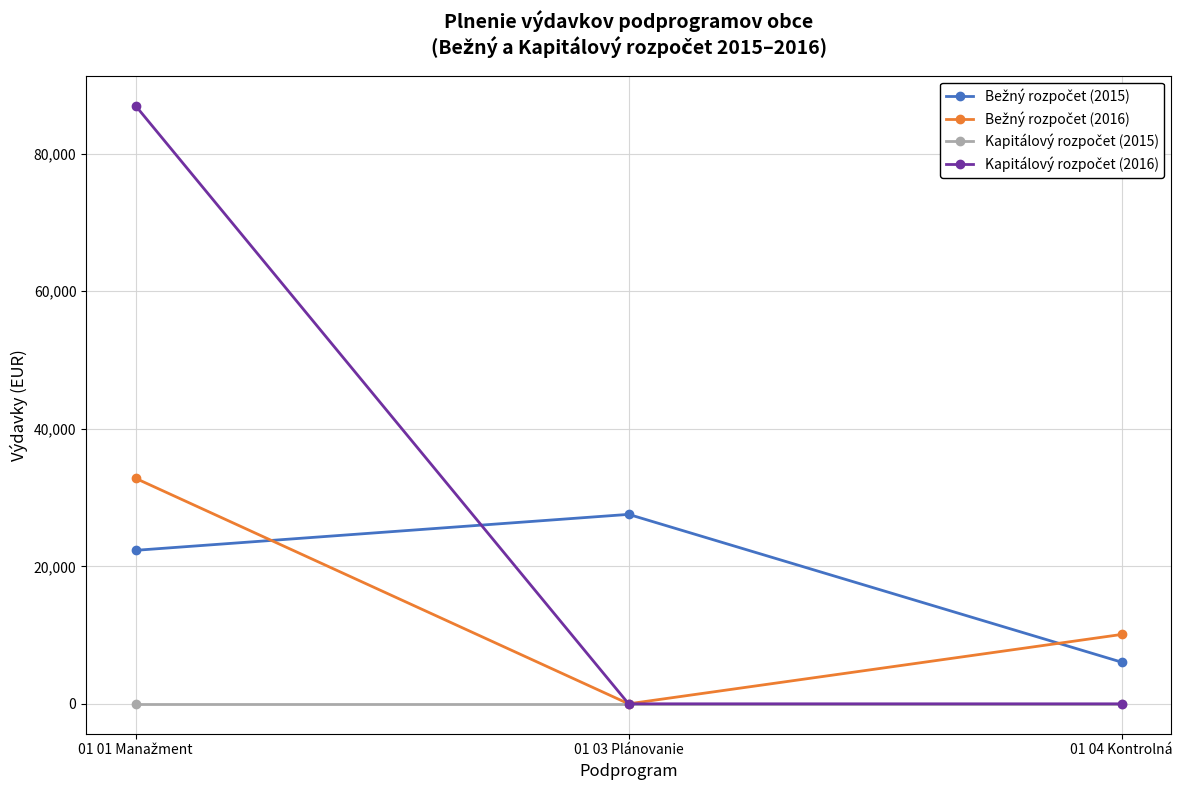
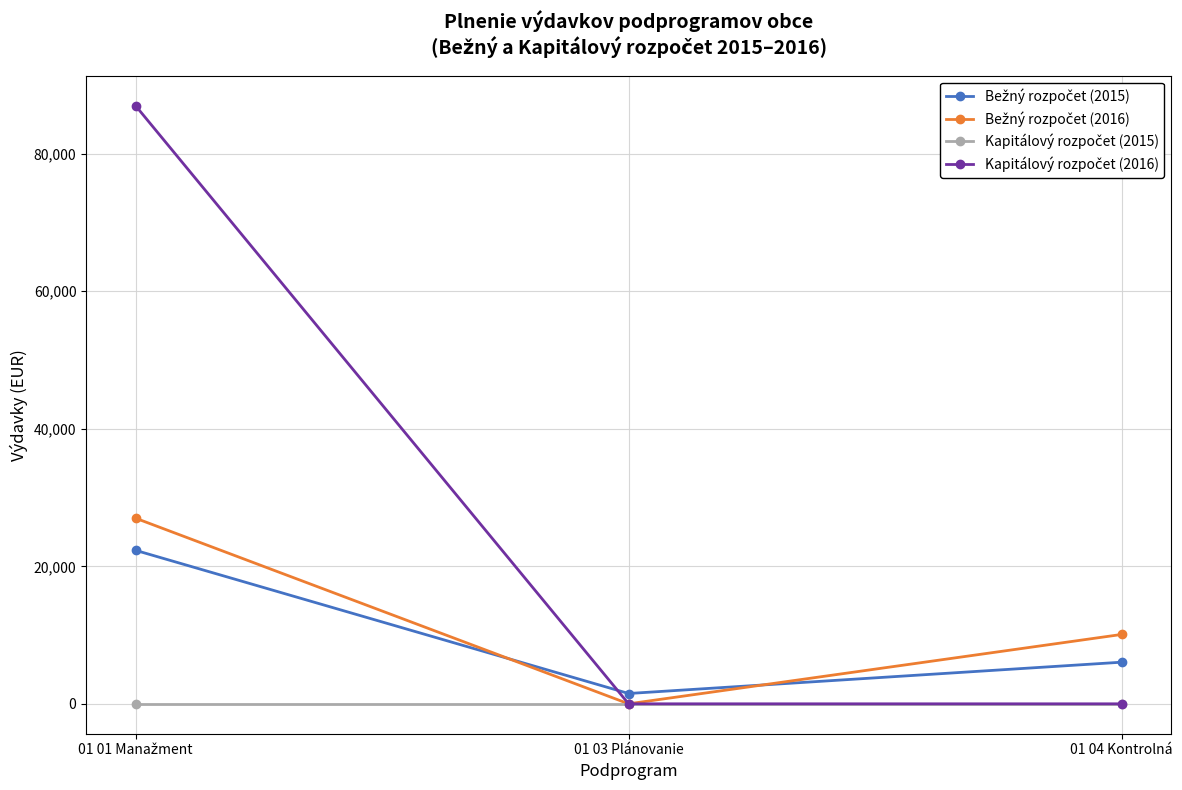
  {
    "Bežný rozpočet (2015)": {
      "01 01 Manažment": "22,000",
-     "01 03 Plánovanie": "28,000",
+     "01 03 Plánovanie": "2,000",
      "01 04 Kontrolná": "6,000"
    },
    "Bežný rozpočet (2016)": {
-     "01 01 Manažment": "33,000",
+     "01 01 Manažment": "27,000",
      "01 04 Kontrolná": "10,000"
    },
    "Kapitálový rozpočet (2015)": {
      "01 01 Manažment": "0"
    },
    "Kapitálový rozpočet (2016)": {
      "01 01 Manažment": "87,000"
    }
  }
